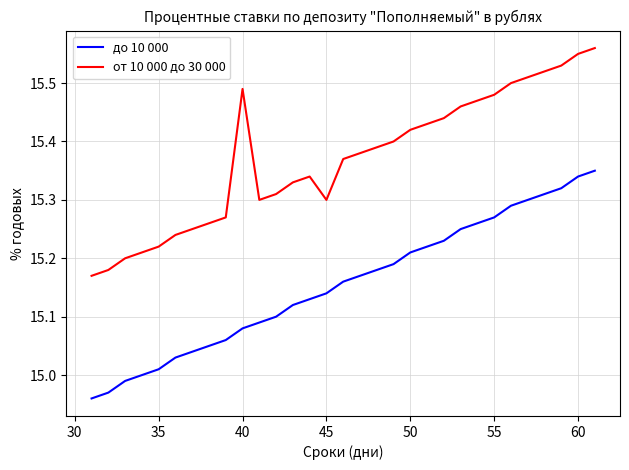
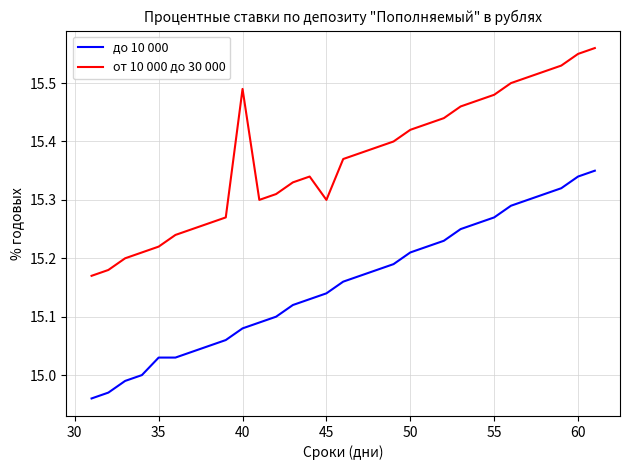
  {
    "до 10 000": {
-     "35": 15.01,
+     "35": 15.03,
      "40": 15.08,
      "45": 15.14,
      "50": 15.21,
      "55": 15.27,
      "60": 15.34
    },
    "от 10 000 до 30 000": {
      "35": 15.22,
      "40": 15.49,
      "45": 15.30,
      "50": 15.42,
      "55": 15.48,
      "60": 15.55
    }
  }
